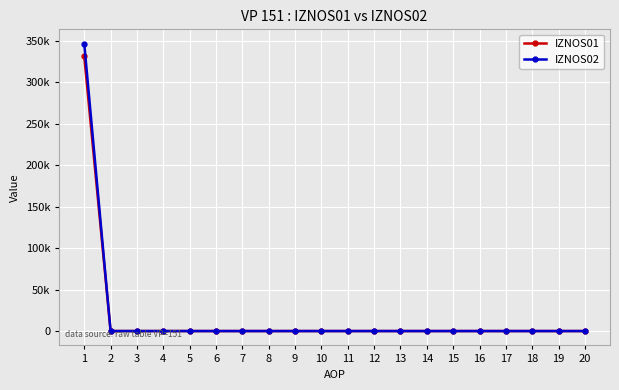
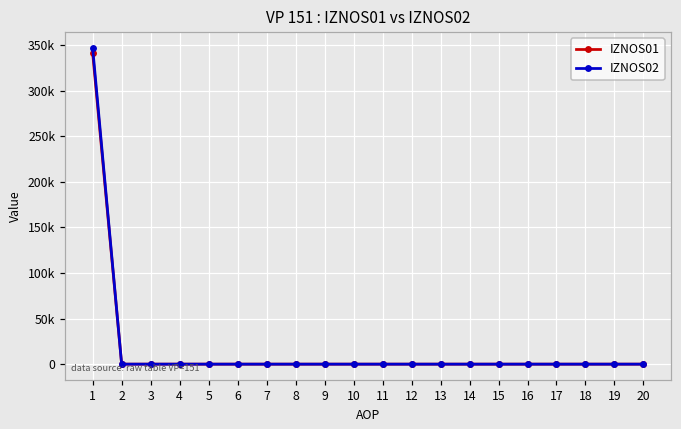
  {
    "IZNOS01": {
-     "1": 330000
+     "1": 340000
    },
    "IZNOS02": {
      "1": 350000
    }
  }
